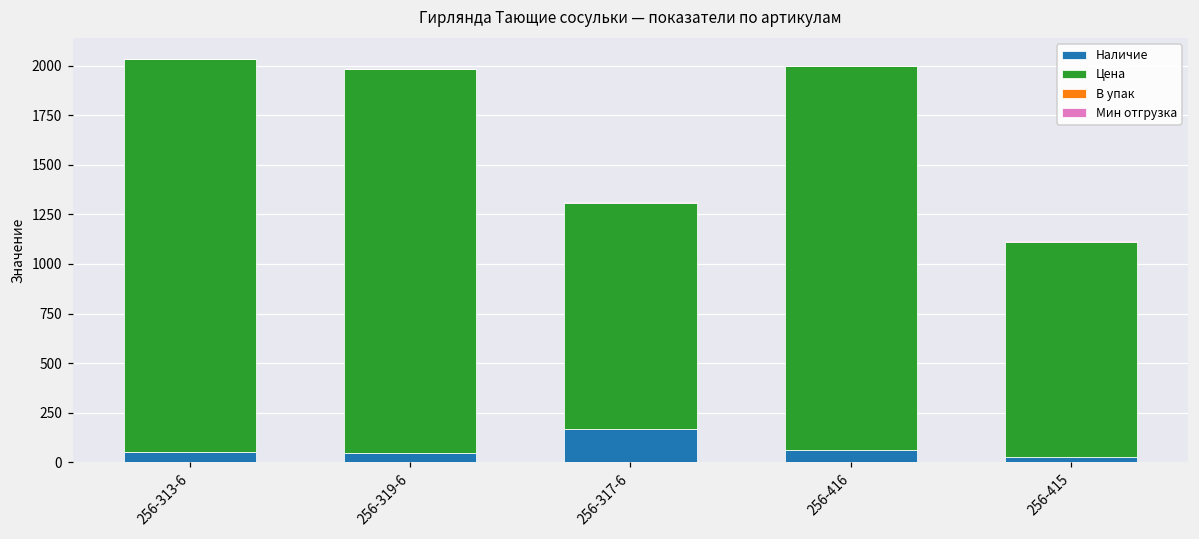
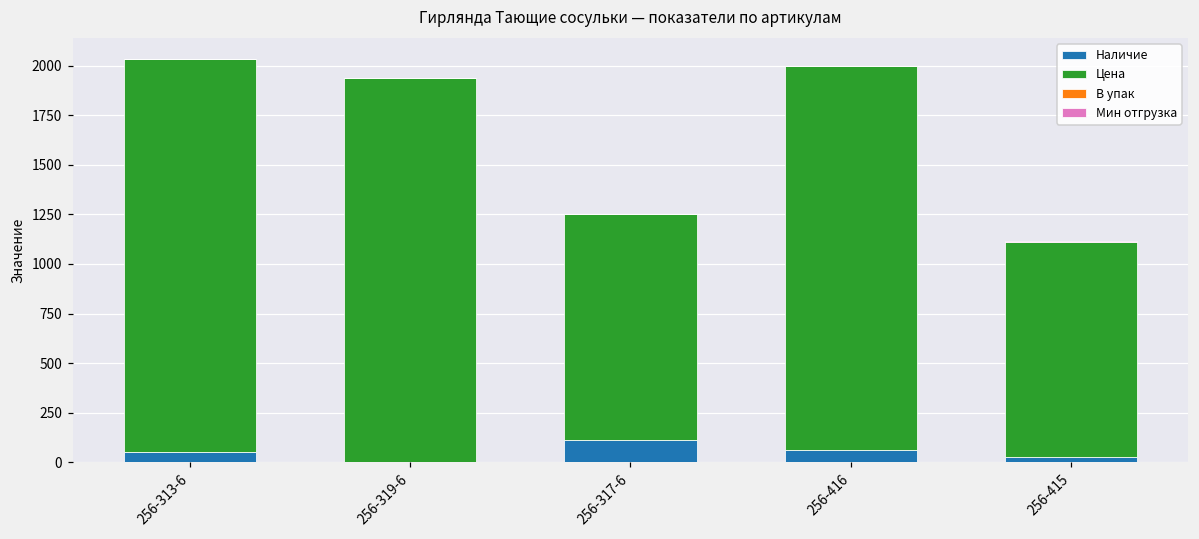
  {
    "Наличие": {
      "256-313-6": 50,
-     "256-319-6": 50,
-     "256-317-6": 170,
+     "256-319-6": 0,
+     "256-317-6": 110,
      "256-416": 60,
      "256-415": 30
    },
    "Цена": {
      "256-313-6": 1980,
      "256-319-6": 1940,
      "256-317-6": 1140,
      "256-416": 1940,
      "256-415": 1090
    }
  }
